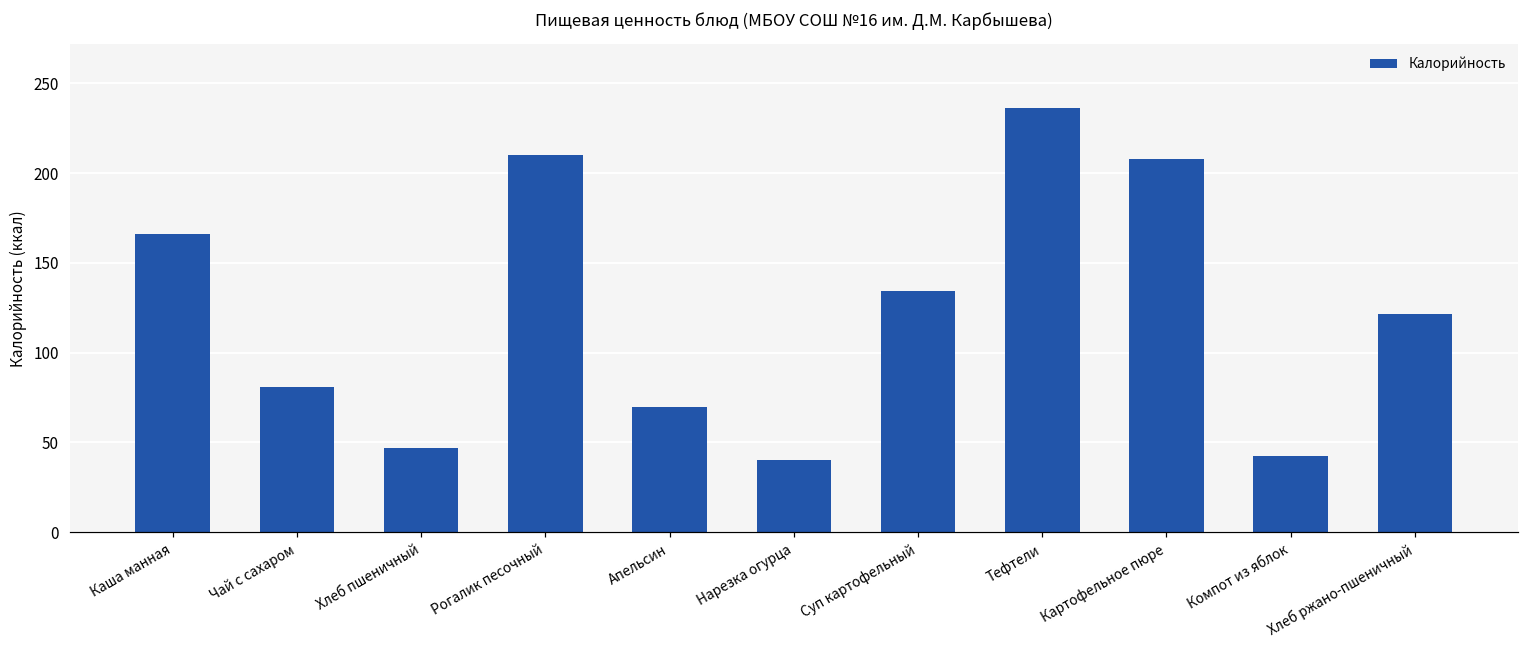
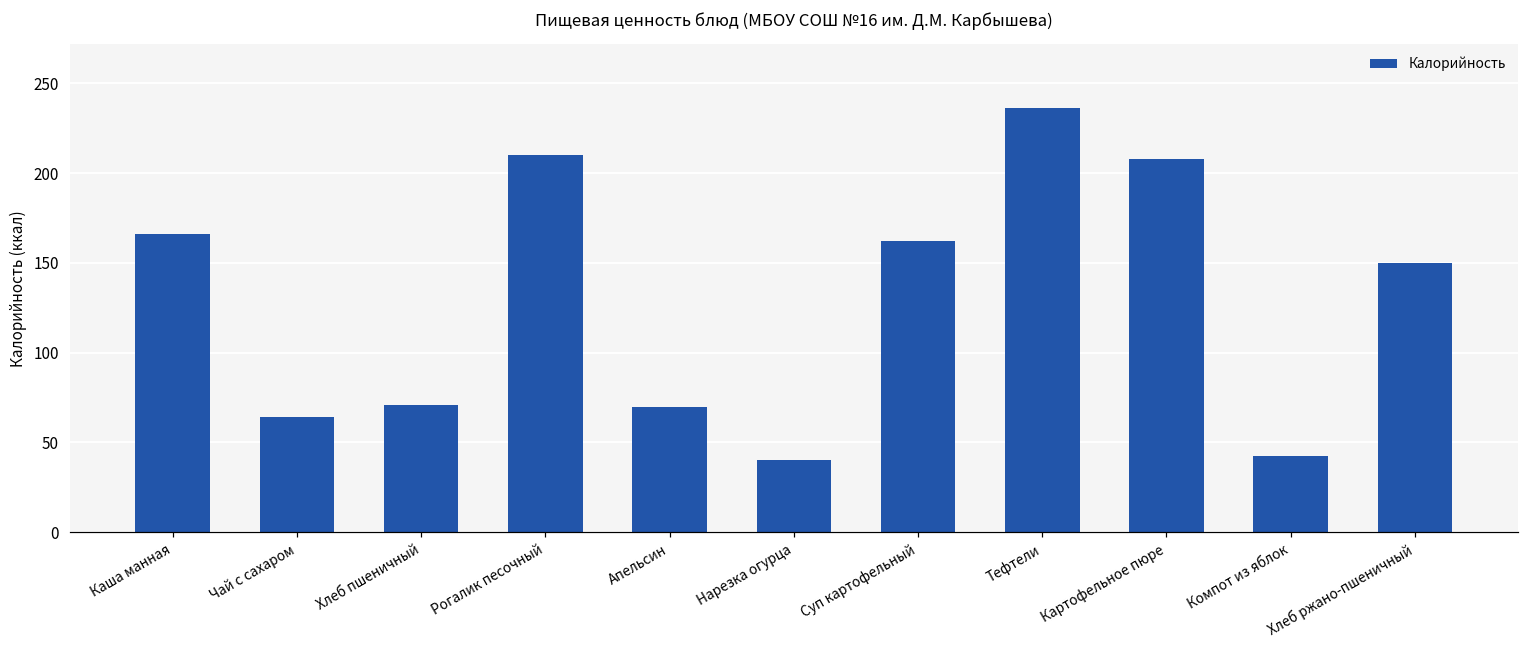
  {
    "Каша манная": 166,
-   "Чай с сахаром": 81,
-   "Хлеб пшеничный": 47,
+   "Чай с сахаром": 64,
+   "Хлеб пшеничный": 71,
    "Рогалик песочный": 210,
    "Апельсин": 70,
    "Нарезка огурца": 40,
-   "Суп картофельный": 135,
+   "Суп картофельный": 162,
    "Тефтели": 236,
    "Картофельное пюре": 208,
    "Компот из яблок": 43,
-   "Хлеб ржано-пшеничный": 122
+   "Хлеб ржано-пшеничный": 150
  }
